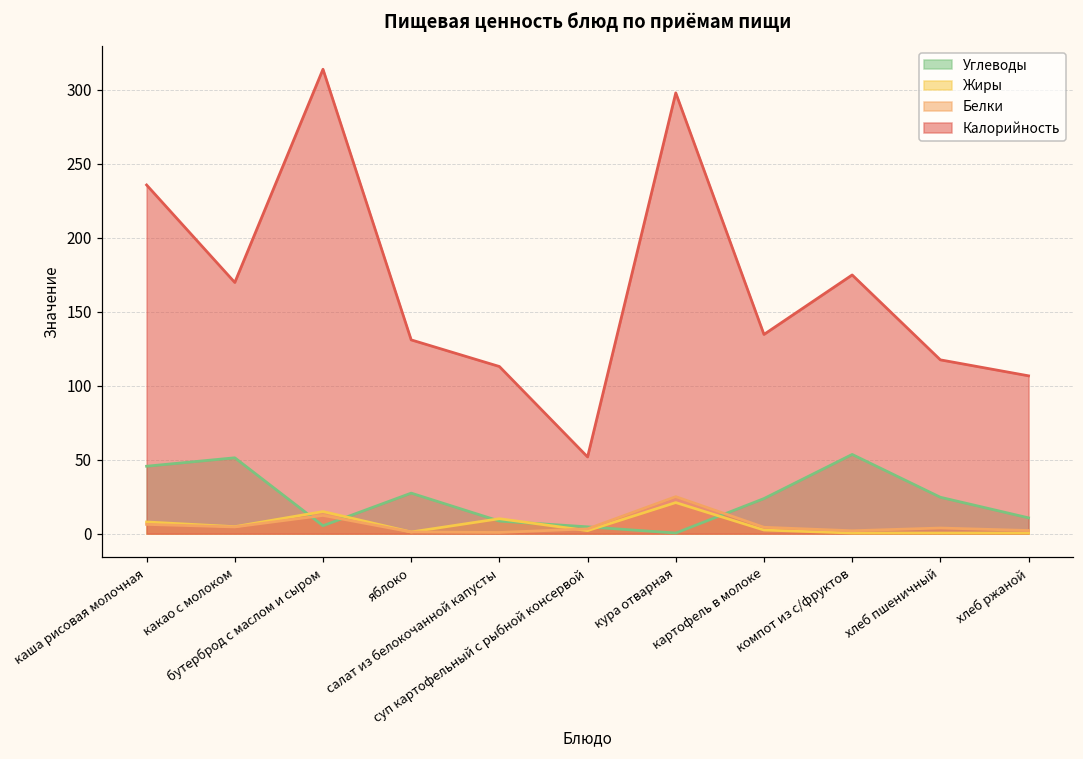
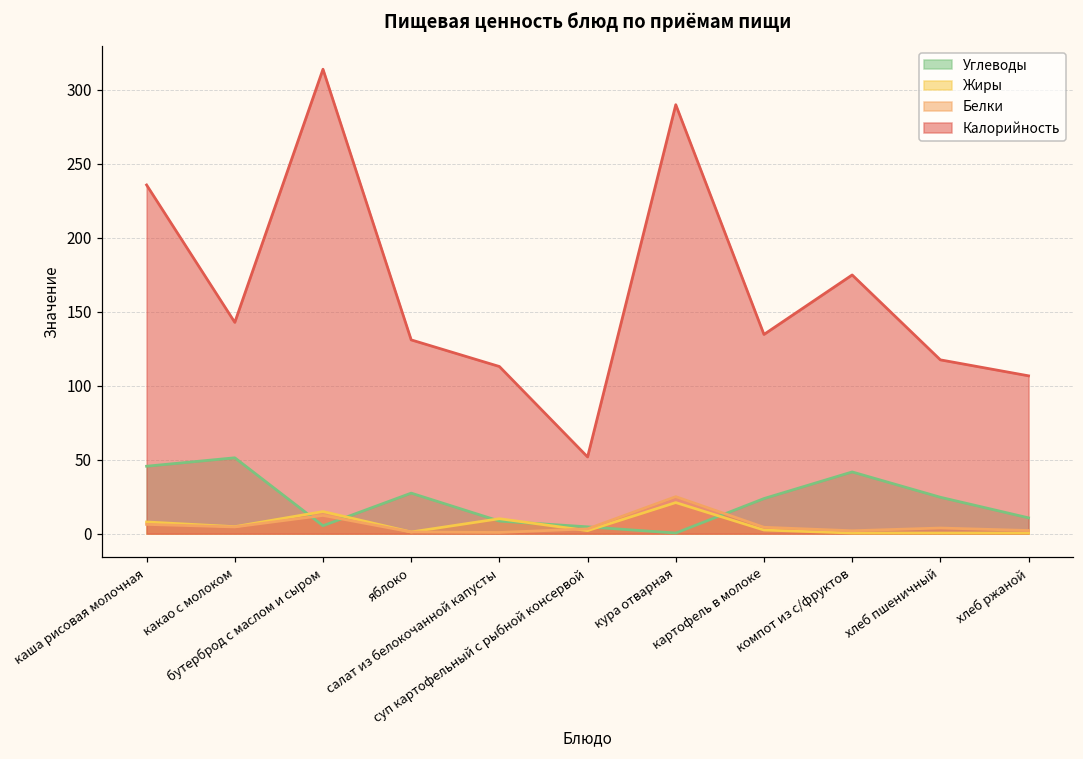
  {
    "Углеводы": {
      "каша рисовая молочная": 46,
      "какао с молоком": 51,
      "бутерброд с маслом и сыром": 5,
      "яблоко": 27,
      "кура отварная": 0,
      "картофель в молоке": 24,
-     "компот из с/фруктов": 54,
+     "компот из с/фруктов": 42,
      "хлеб пшеничный": 25,
      "хлеб ржаной": 11
    },
    "Калорийность": {
      "каша рисовая молочная": 236,
-     "какао с молоком": 170,
+     "какао с молоком": 143,
      "бутерброд с маслом и сыром": 314,
      "яблоко": 131,
      "салат из белокочанной капусты": 113,
      "суп картофельный с рыбной консервой": 52,
-     "кура отварная": 298,
+     "кура отварная": 290,
      "картофель в молоке": 135,
      "компот из с/фруктов": 175,
      "хлеб пшеничный": 118,
      "хлеб ржаной": 107
    }
  }
